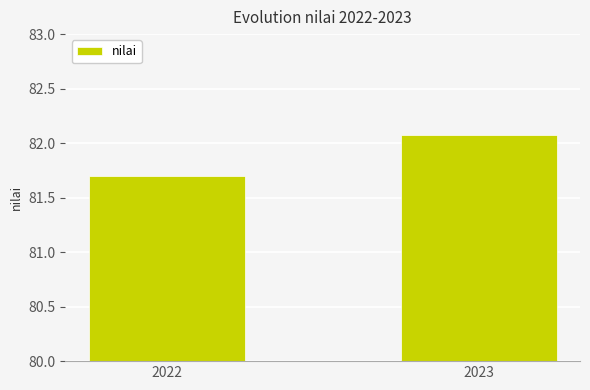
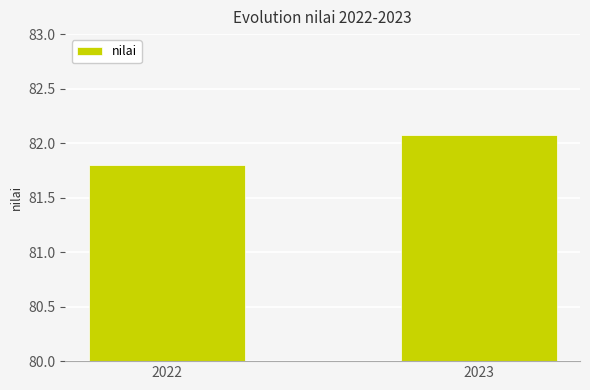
  {
-   "2022": 81.7,
+   "2022": 81.8,
    "2023": 82.07
  }
